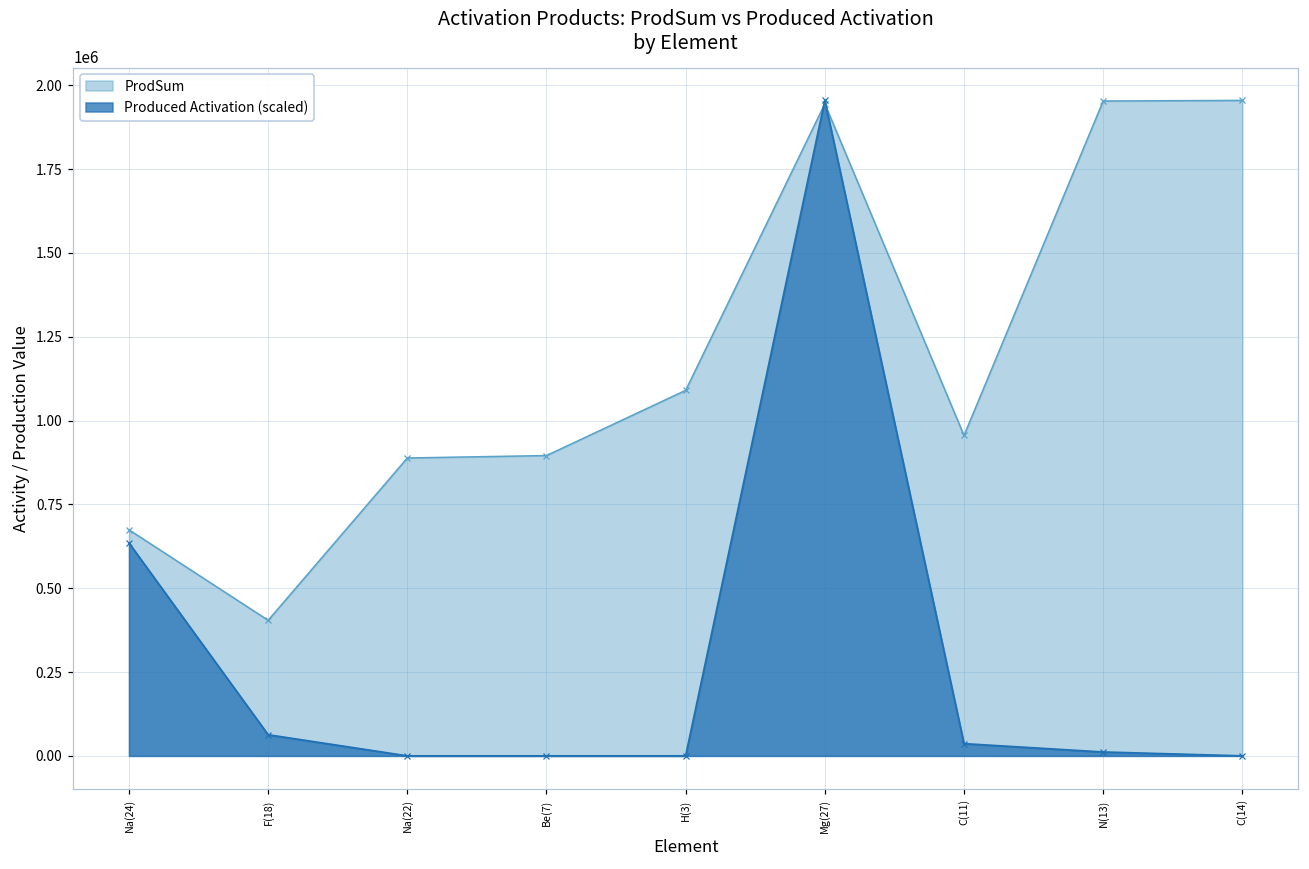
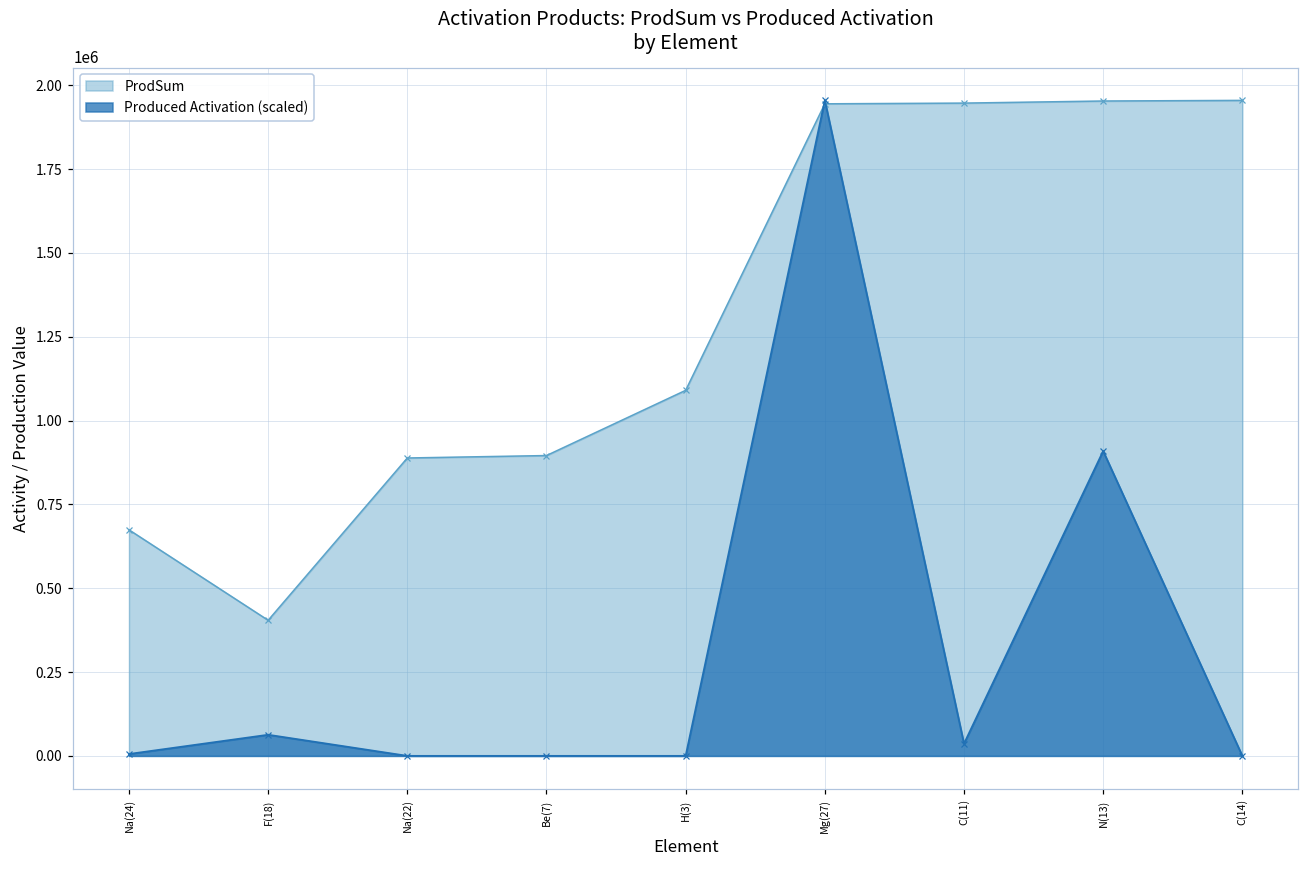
  {
    "ProdSum": {
      "Na(24)": 670000,
      "F(18)": 400000,
      "Na(22)": 890000,
      "Be(7)": 900000,
      "H(3)": 1090000,
      "Mg(27)": 1940000,
-     "C(11)": 960000,
+     "C(11)": 1950000,
      "N(13)": 1950000,
      "C(14)": 1960000
    },
    "Produced Activation (scaled)": {
-     "Na(24)": 630000,
+     "Na(24)": 10000,
      "F(18)": 60000,
      "Na(22)": 0,
      "Be(7)": 0,
      "H(3)": 0,
      "Mg(27)": 1960000,
      "C(11)": 40000,
-     "N(13)": 10000,
+     "N(13)": 910000,
      "C(14)": 0
    }
  }
